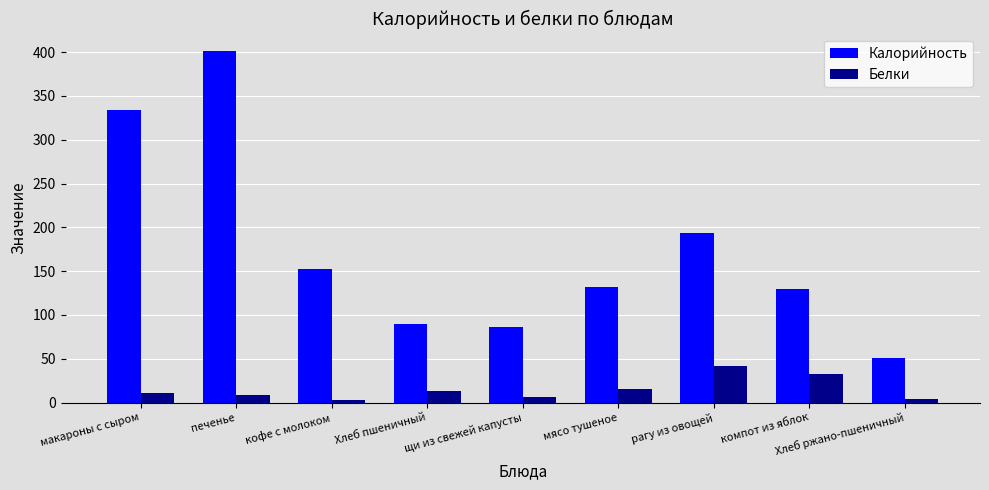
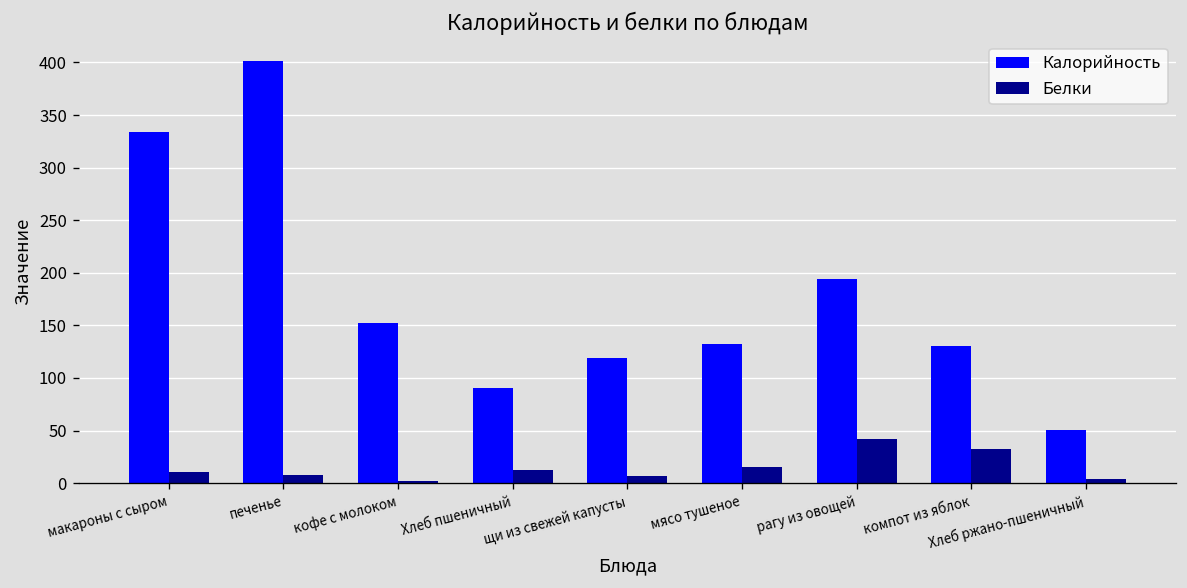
  {
    "Калорийность": {
      "макароны с сыром": 330,
      "печенье": 400,
      "кофе с молоком": 150,
      "Хлеб пшеничный": 90,
-     "щи из свежей капусты": 90,
+     "щи из свежей капусты": 120,
      "мясо тушеное": 130,
      "рагу из овощей": 190,
      "компот из яблок": 130,
      "Хлеб ржано-пшеничный": 50
    },
    "Белки": {
      "макароны с сыром": 10,
      "печенье": 10,
      "Хлеб пшеничный": 10,
      "щи из свежей капусты": 10,
      "мясо тушеное": 20,
      "рагу из овощей": 40,
      "компот из яблок": 30,
      "Хлеб ржано-пшеничный": 0
    }
  }
